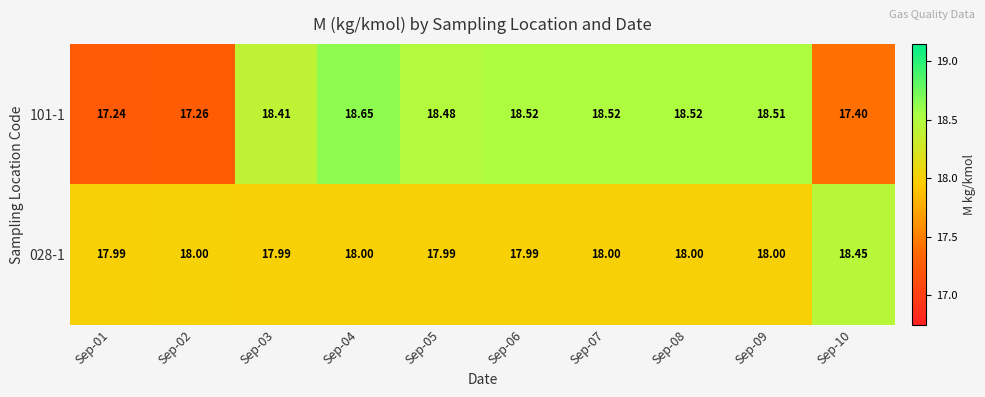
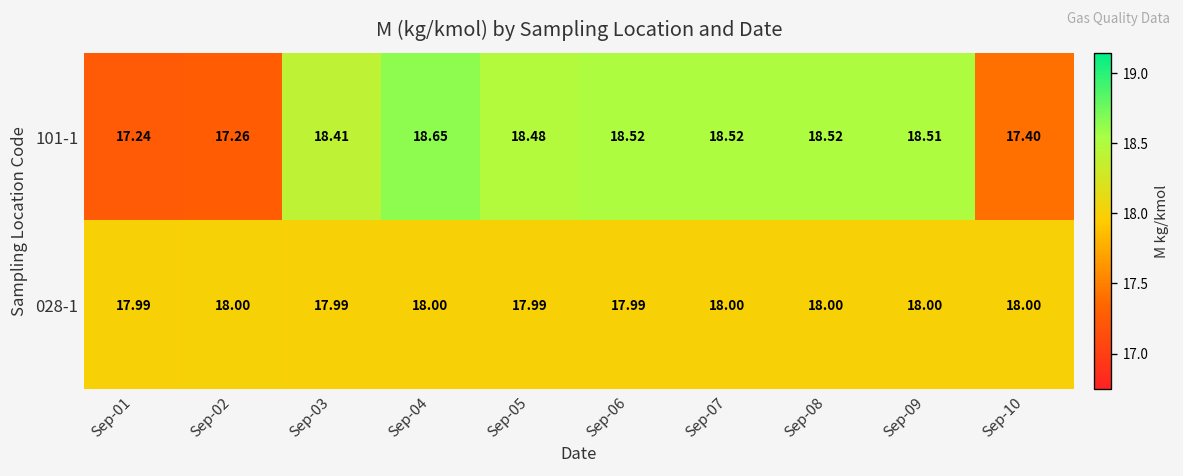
  {
    "101-1": {
      "Sep-01": 17.24,
      "Sep-02": 17.26,
      "Sep-03": 18.41,
      "Sep-04": 18.65,
      "Sep-05": 18.48,
      "Sep-06": 18.52,
      "Sep-07": 18.52,
      "Sep-08": 18.52,
      "Sep-09": 18.51,
      "Sep-10": 17.40
    },
    "028-1": {
      "Sep-01": 17.99,
      "Sep-02": 18.00,
      "Sep-03": 17.99,
      "Sep-04": 18.00,
      "Sep-05": 17.99,
      "Sep-06": 17.99,
      "Sep-07": 18.00,
      "Sep-08": 18.00,
      "Sep-09": 18.00,
-     "Sep-10": 18.45
+     "Sep-10": 18.00
    }
  }
